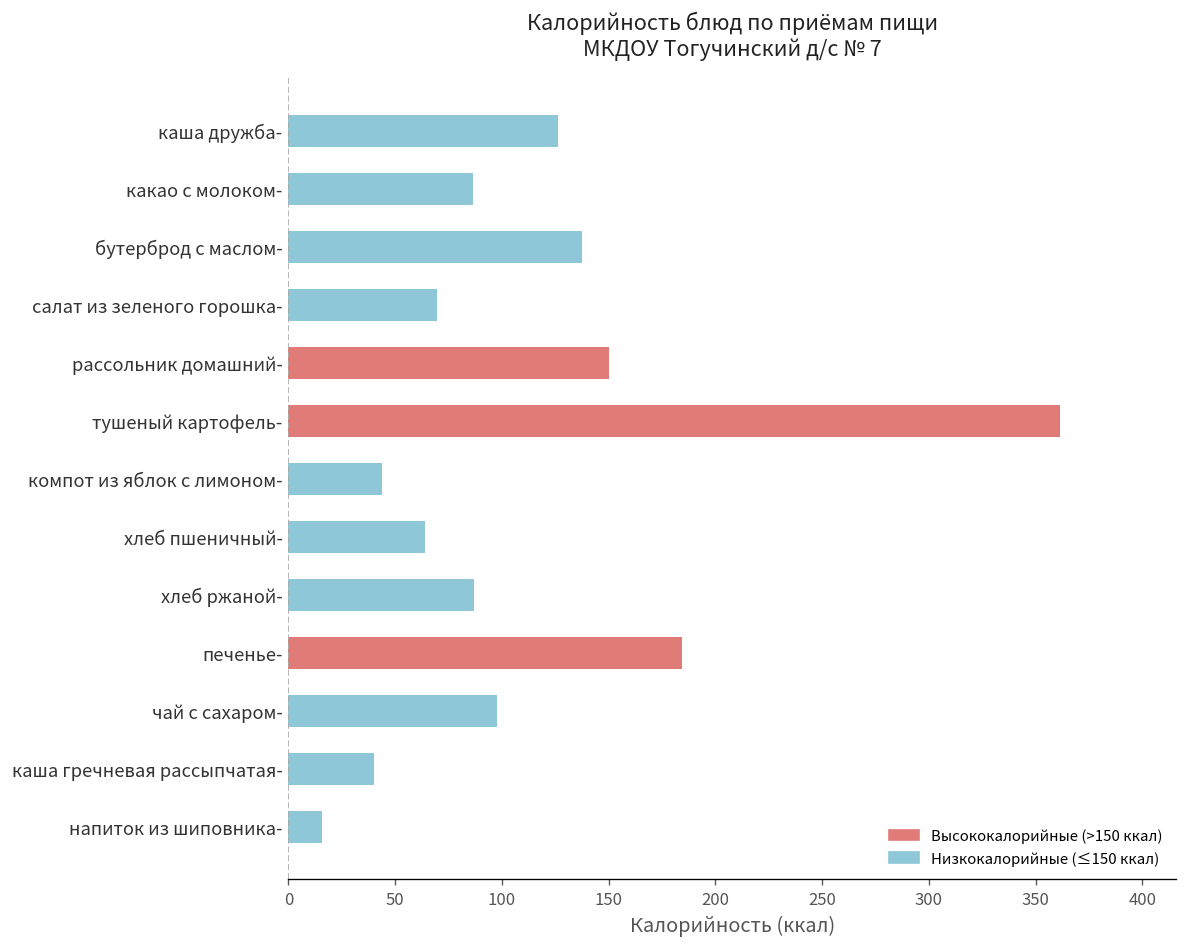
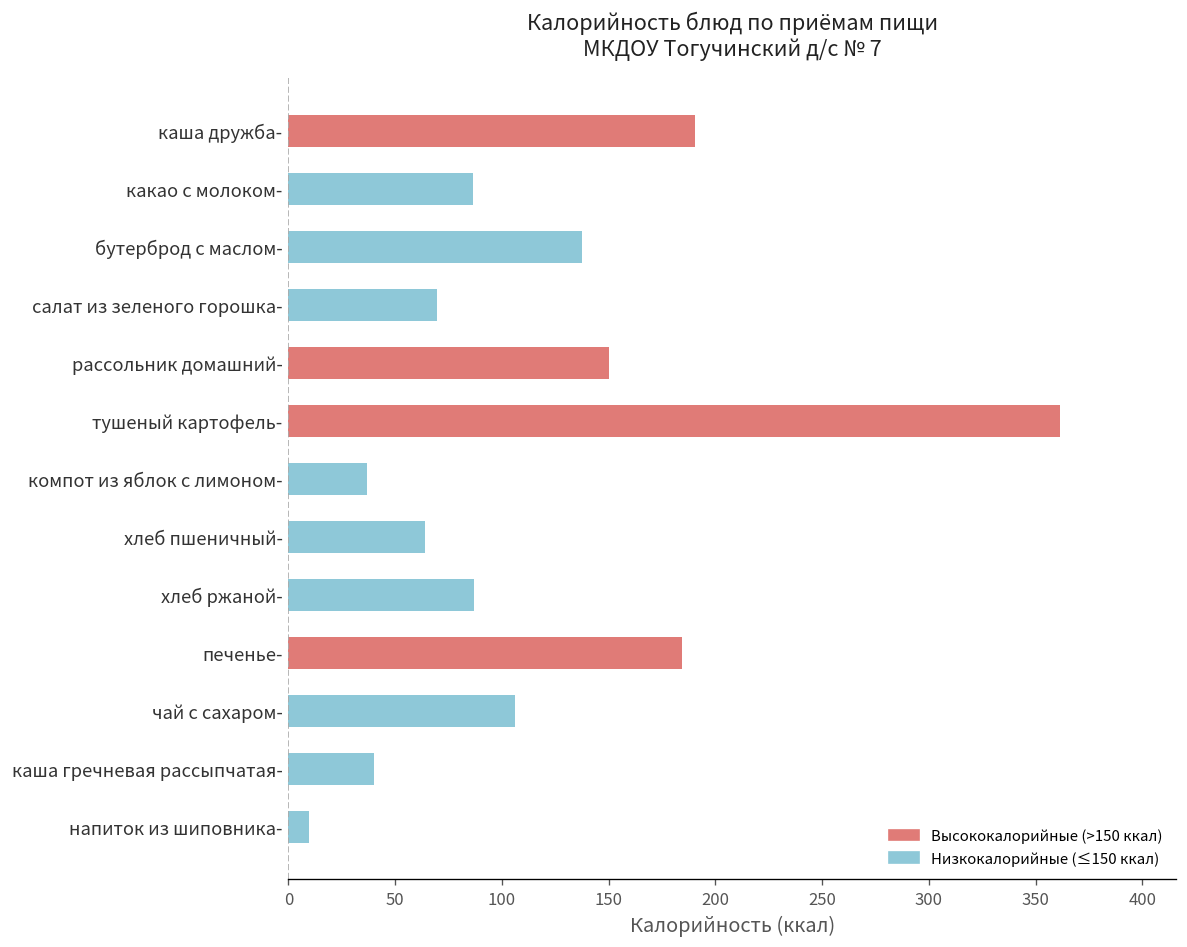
  {
-   "каша дружба-": 126,
+   "каша дружба-": 191,
    "какао с молоком-": 86,
    "бутерброд с маслом-": 137,
    "салат из зеленого горошка-": 70,
    "рассольник домашний-": 150,
    "тушеный картофель-": 362,
-   "компот из яблок с лимоном-": 44,
+   "компот из яблок с лимоном-": 37,
    "хлеб пшеничный-": 64,
    "хлеб ржаной-": 87,
    "печенье-": 184,
-   "чай с сахаром-": 98,
+   "чай с сахаром-": 106,
    "каша гречневая рассыпчатая-": 40,
-   "напиток из шиповника-": 16
+   "напиток из шиповника-": 10
  }
